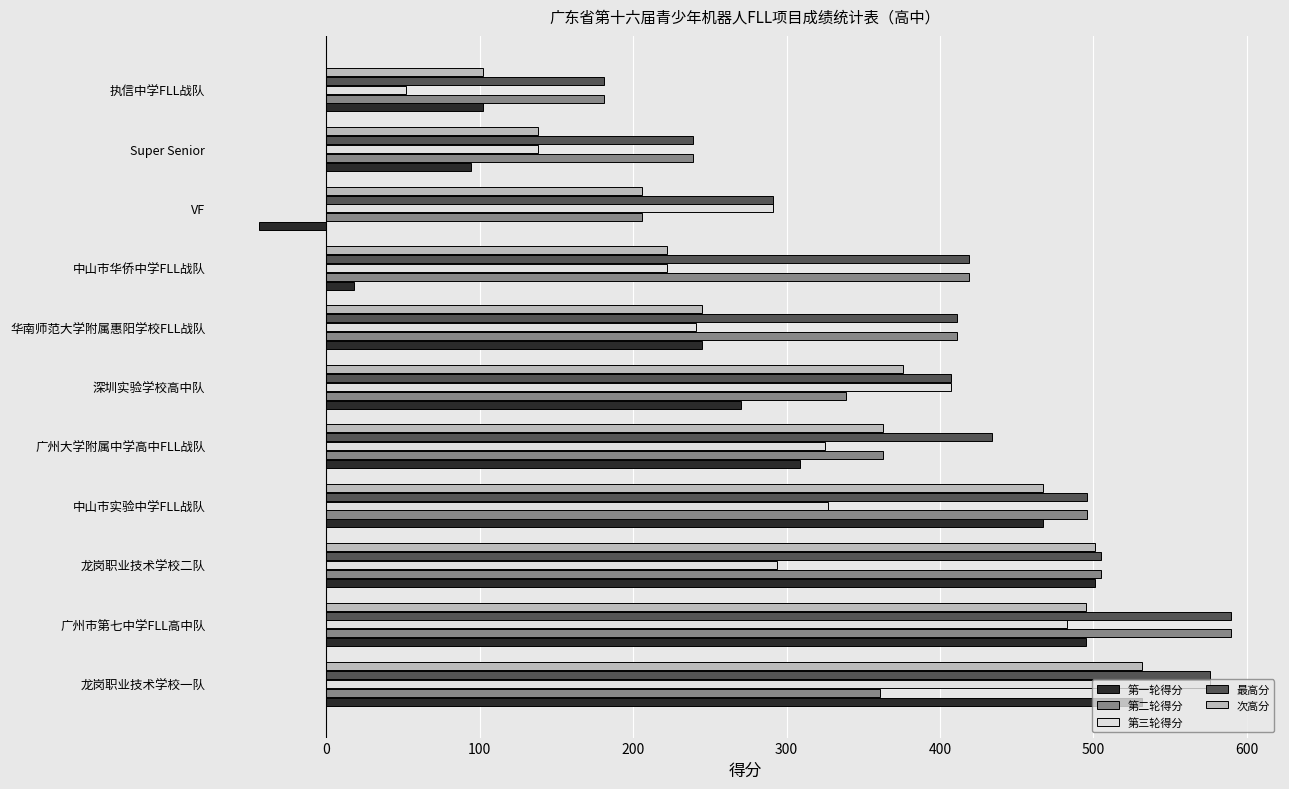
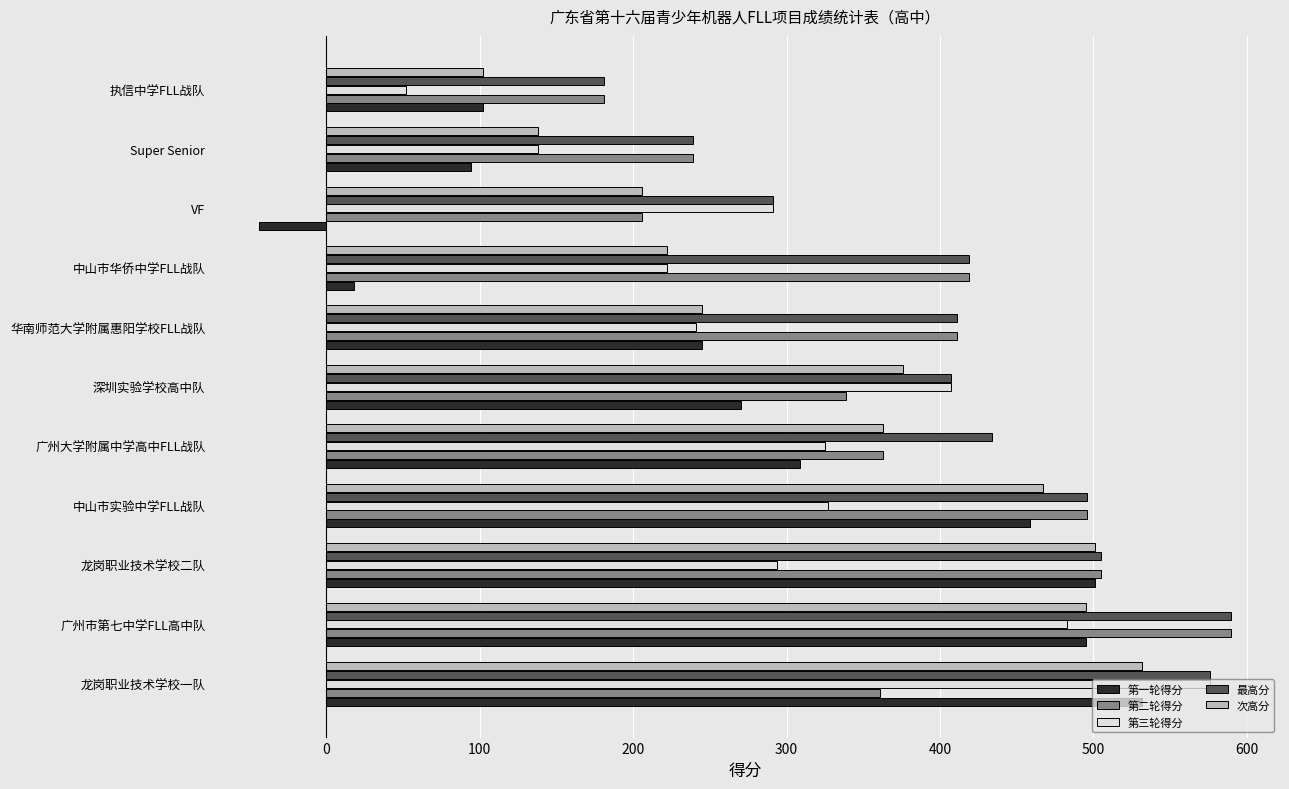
  {
    "第一轮得分": {
      "执信中学FLL战队": 102,
      "Super Senior": 94,
      "VF": -44,
      "中山市华侨中学FLL战队": 18,
      "华南师范大学附属惠阳学校FLL战队": 245,
      "深圳实验学校高中队": 270,
      "广州大学附属中学高中FLL战队": 309,
-     "中山市实验中学FLL战队": 467,
+     "中山市实验中学FLL战队": 459,
      "龙岗职业技术学校二队": 501,
      "广州市第七中学FLL高中队": 495
    },
    "第二轮得分": {
      "执信中学FLL战队": 181,
      "Super Senior": 239,
      "VF": 206,
      "中山市华侨中学FLL战队": 419,
      "华南师范大学附属惠阳学校FLL战队": 411,
      "深圳实验学校高中队": 339,
      "广州大学附属中学高中FLL战队": 363,
      "中山市实验中学FLL战队": 496,
      "龙岗职业技术学校二队": 505,
      "广州市第七中学FLL高中队": 590,
      "龙岗职业技术学校一队": 361
    },
    "第三轮得分": {
      "执信中学FLL战队": 52,
      "Super Senior": 138,
      "VF": 291,
      "中山市华侨中学FLL战队": 222,
      "华南师范大学附属惠阳学校FLL战队": 241,
      "深圳实验学校高中队": 407,
      "广州大学附属中学高中FLL战队": 325,
      "中山市实验中学FLL战队": 327,
      "龙岗职业技术学校二队": 294,
      "广州市第七中学FLL高中队": 483
    },
    "最高分": {
      "执信中学FLL战队": 181,
      "Super Senior": 239,
      "VF": 291,
      "中山市华侨中学FLL战队": 419,
      "华南师范大学附属惠阳学校FLL战队": 411,
      "深圳实验学校高中队": 407,
      "广州大学附属中学高中FLL战队": 434,
      "中山市实验中学FLL战队": 496,
      "龙岗职业技术学校二队": 505,
      "广州市第七中学FLL高中队": 590,
      "龙岗职业技术学校一队": 576
    },
    "次高分": {
      "执信中学FLL战队": 102,
      "Super Senior": 138,
      "VF": 206,
      "中山市华侨中学FLL战队": 222,
      "华南师范大学附属惠阳学校FLL战队": 245,
      "深圳实验学校高中队": 376,
      "广州大学附属中学高中FLL战队": 363,
      "中山市实验中学FLL战队": 467,
      "龙岗职业技术学校二队": 501,
      "广州市第七中学FLL高中队": 495,
      "龙岗职业技术学校一队": 532
    }
  }
